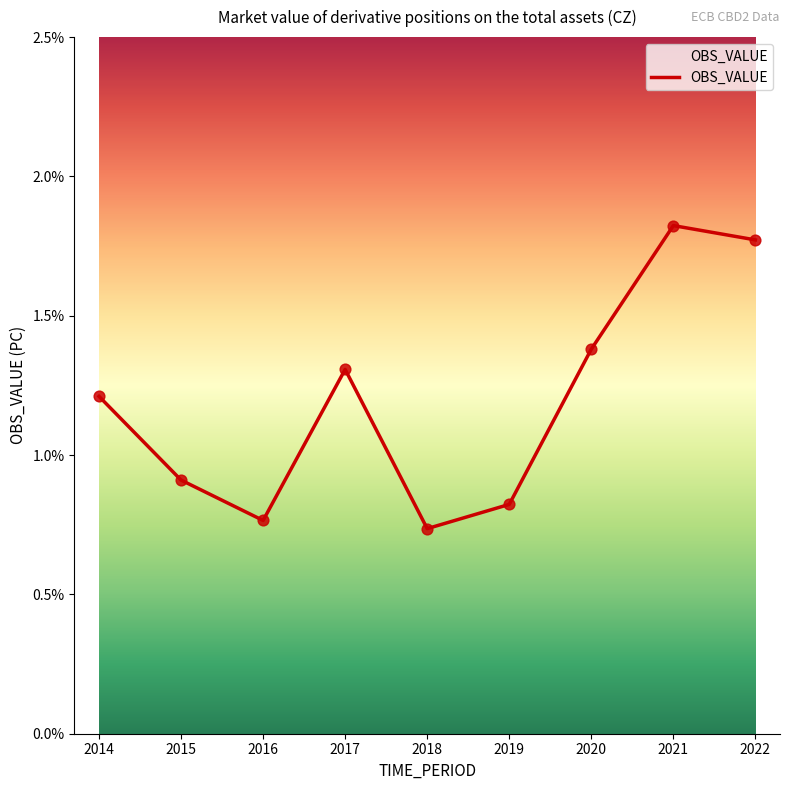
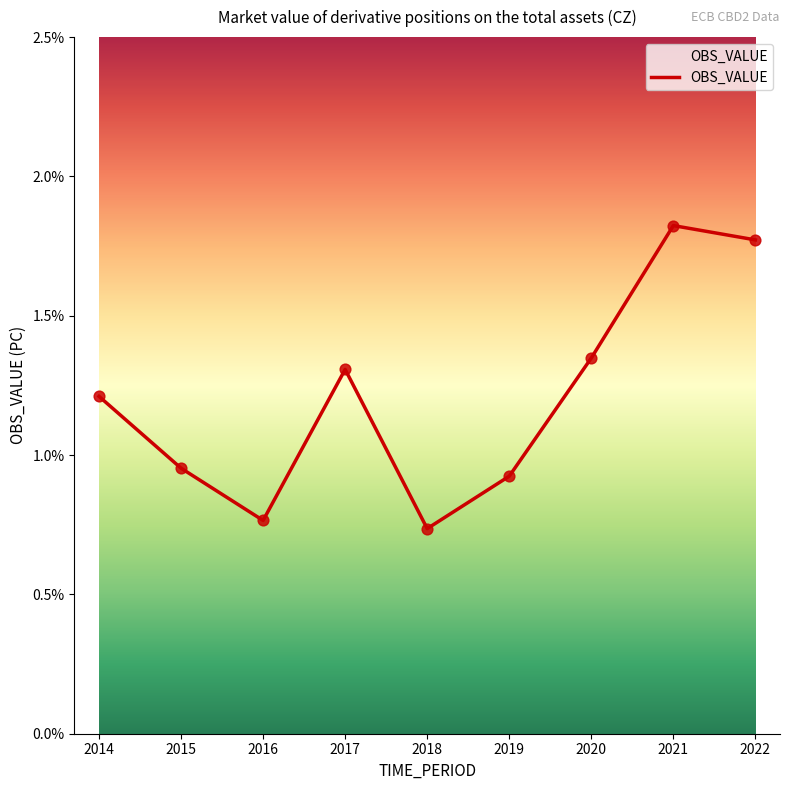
  {
    "2014": "1.21%",
-   "2015": "0.91%",
+   "2015": "0.95%",
    "2016": "0.77%",
    "2017": "1.31%",
    "2018": "0.74%",
-   "2019": "0.82%",
-   "2020": "1.38%",
+   "2019": "0.92%",
+   "2020": "1.35%",
    "2021": "1.82%",
    "2022": "1.77%"
  }
